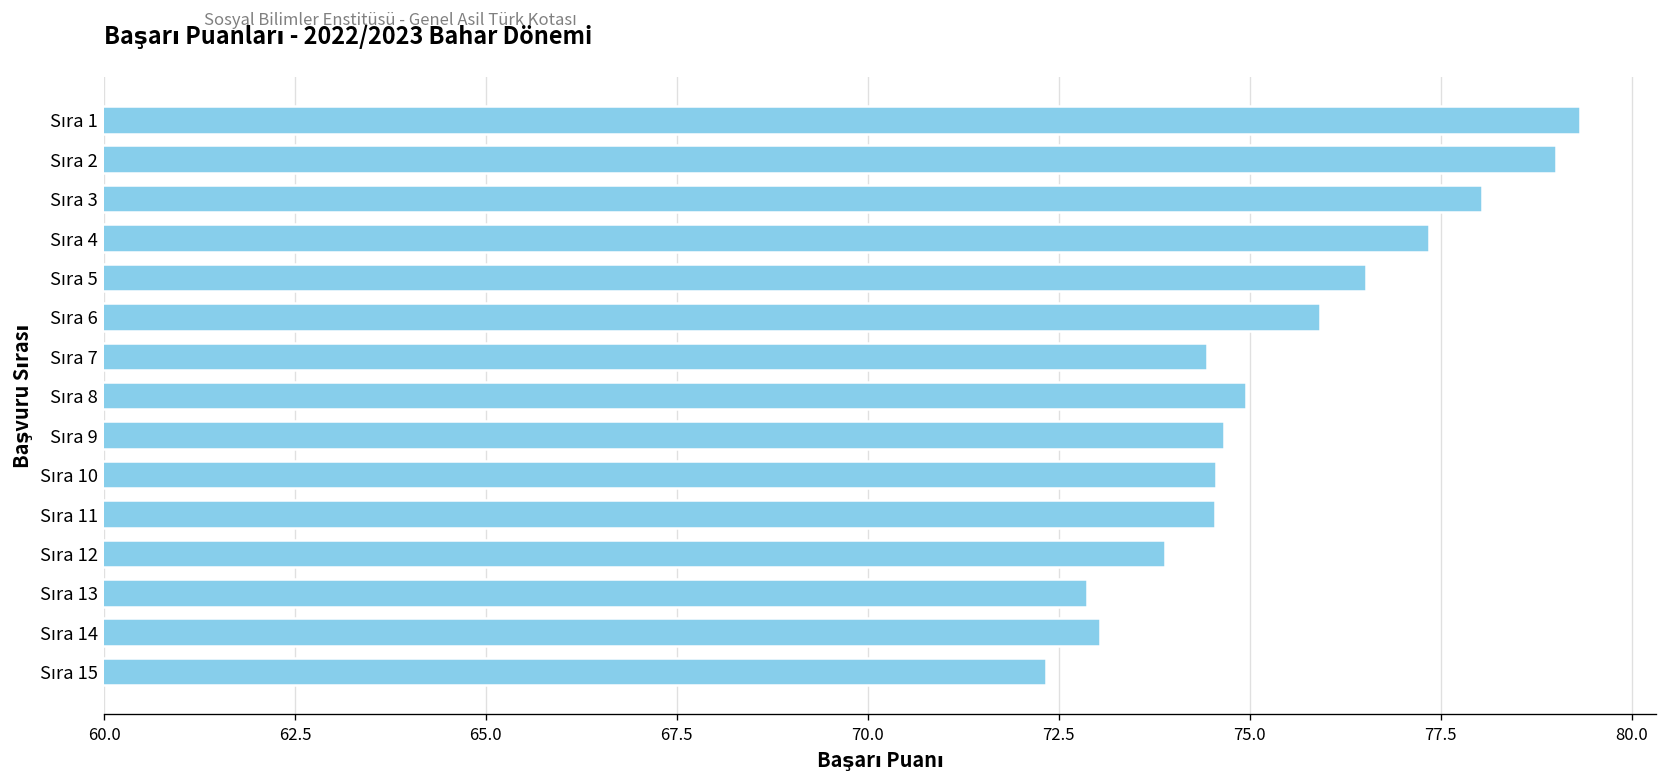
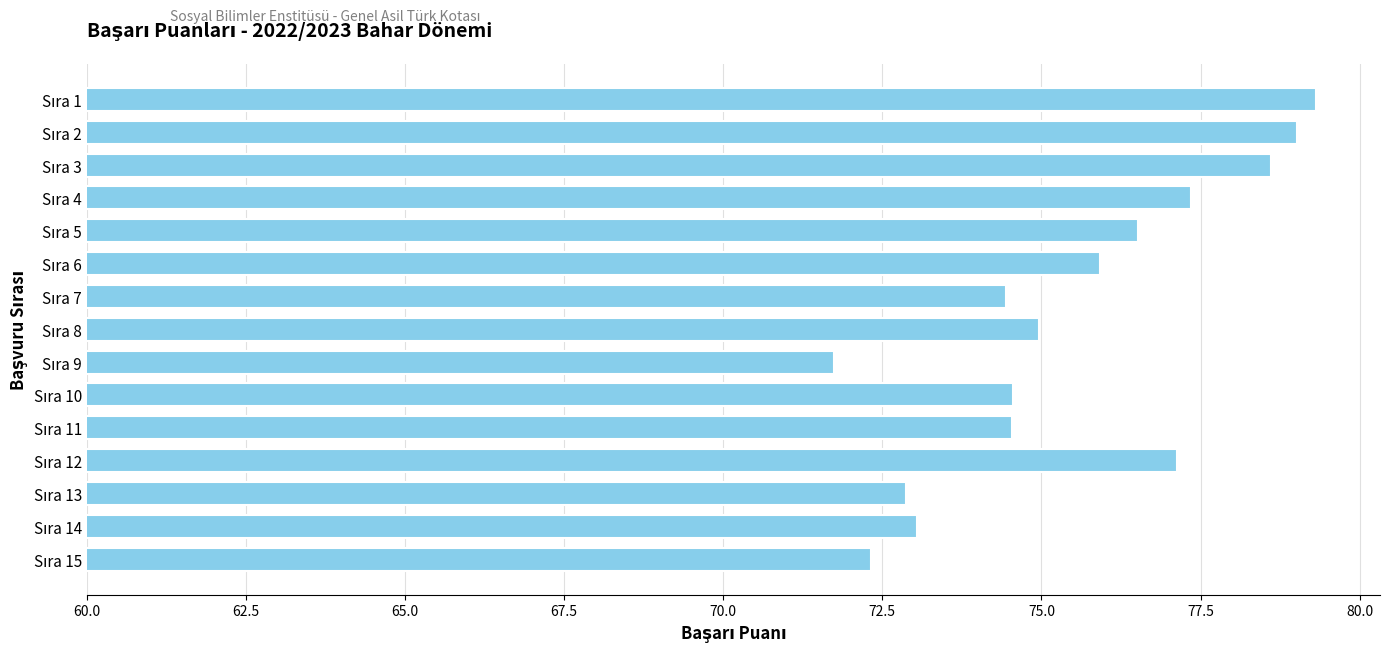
  {
    "Sıra 1": 79.3,
    "Sıra 2": 79.0,
-   "Sıra 3": 78.0,
+   "Sıra 3": 78.6,
    "Sıra 4": 77.4,
    "Sıra 5": 76.5,
    "Sıra 6": 75.9,
    "Sıra 7": 74.4,
    "Sıra 8": 75.0,
-   "Sıra 9": 74.7,
+   "Sıra 9": 71.7,
    "Sıra 10": 74.6,
    "Sıra 11": 74.5,
-   "Sıra 12": 73.9,
+   "Sıra 12": 77.1,
    "Sıra 13": 72.9,
    "Sıra 14": 73.0,
    "Sıra 15": 72.3
  }
